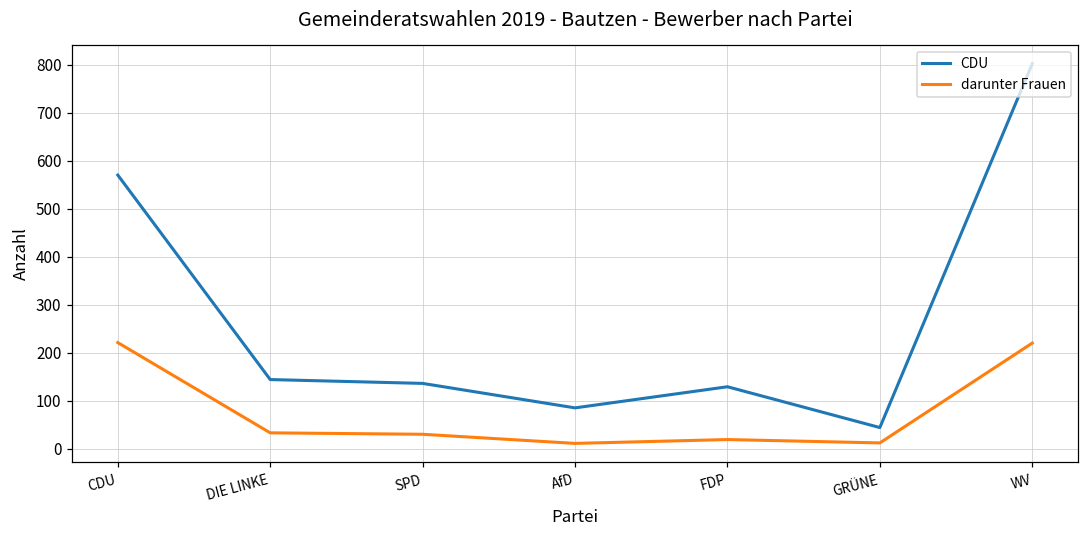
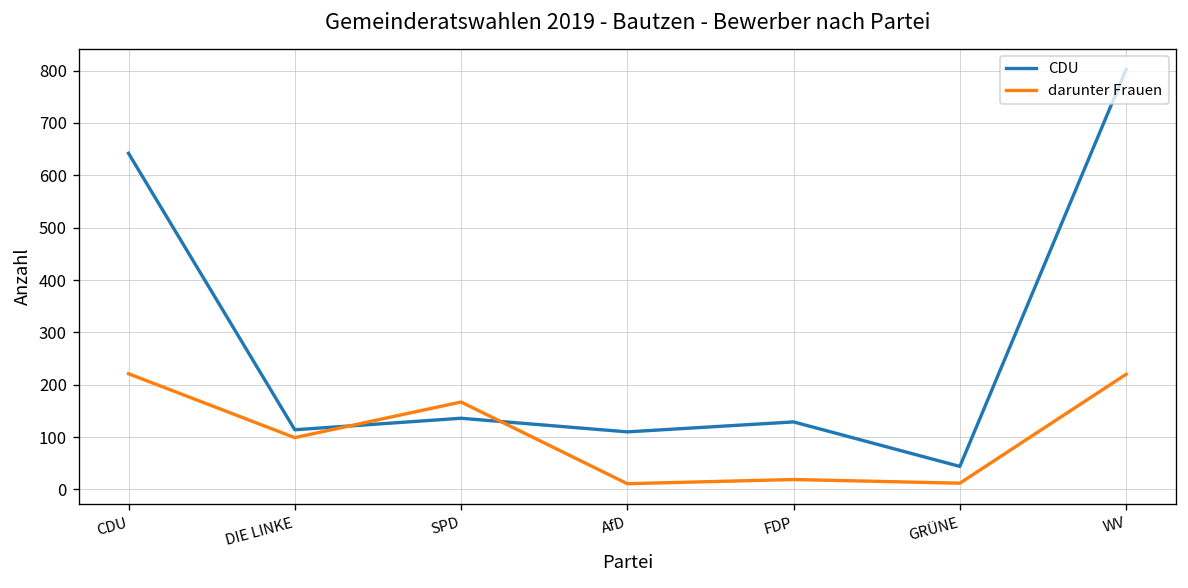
  {
    "CDU": {
-     "CDU": 570,
-     "DIE LINKE": 140,
+     "CDU": 640,
+     "DIE LINKE": 110,
      "SPD": 140,
-     "AfD": 90,
+     "AfD": 110,
      "FDP": 130,
      "GRÜNE": 40
    },
    "darunter Frauen": {
      "CDU": 220,
-     "DIE LINKE": 30,
-     "SPD": 30,
+     "DIE LINKE": 100,
+     "SPD": 170,
      "AfD": 10,
      "FDP": 20,
      "GRÜNE": 10,
      "WV": 220
    }
  }
